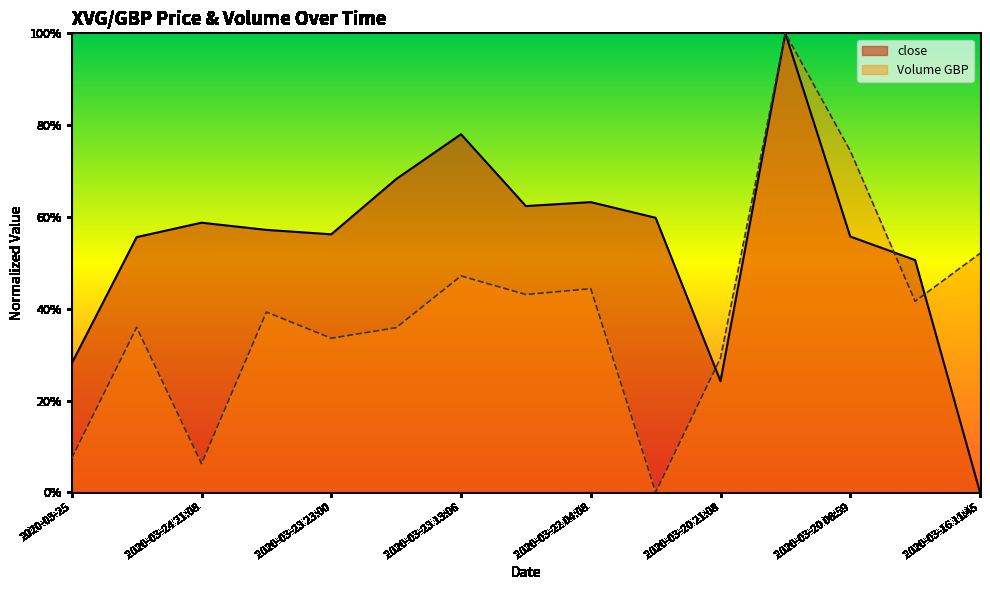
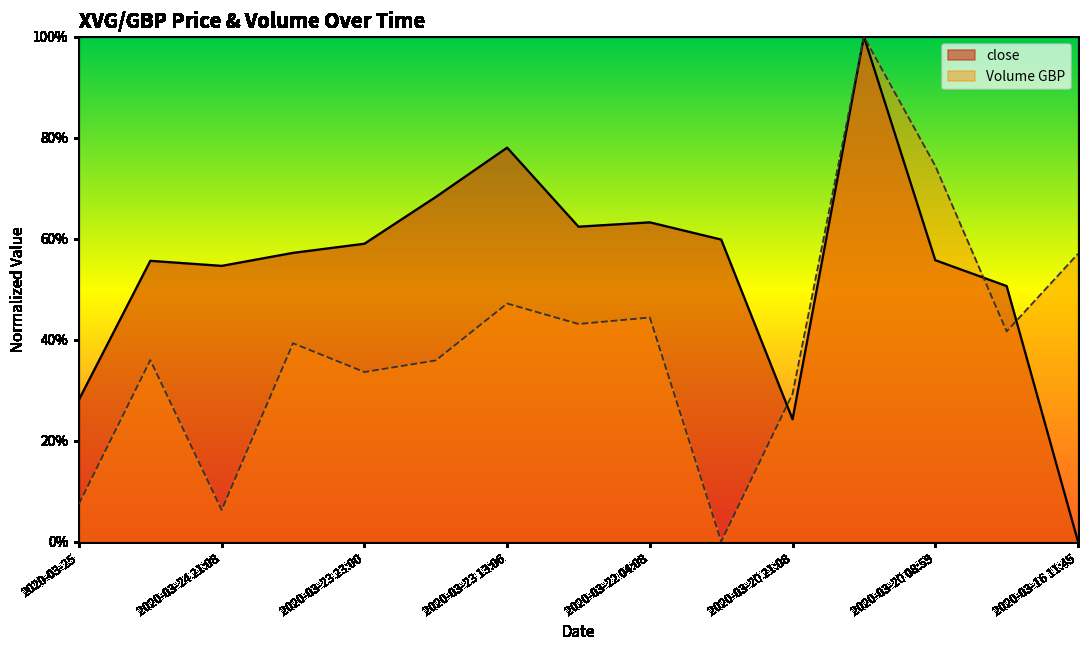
  {
    "close": {
      "2020-03-25": "28%",
-     "2020-03-24 21:08": "59%",
-     "2020-03-23 23:00": "56%",
+     "2020-03-24 21:08": "55%",
+     "2020-03-23 23:00": "59%",
      "2020-03-23 13:06": "78%",
      "2020-03-22 04:08": "63%",
      "2020-03-20 21:08": "24%",
      "2020-03-20 08:59": "56%",
      "2020-03-16 11:45": "0%"
    },
    "Volume GBP": {
      "2020-03-25": "7%",
      "2020-03-24 21:08": "6%",
      "2020-03-23 23:00": "34%",
      "2020-03-23 13:06": "47%",
      "2020-03-22 04:08": "44%",
      "2020-03-20 21:08": "29%",
      "2020-03-20 08:59": "74%",
-     "2020-03-16 11:45": "52%"
+     "2020-03-16 11:45": "57%"
    }
  }
